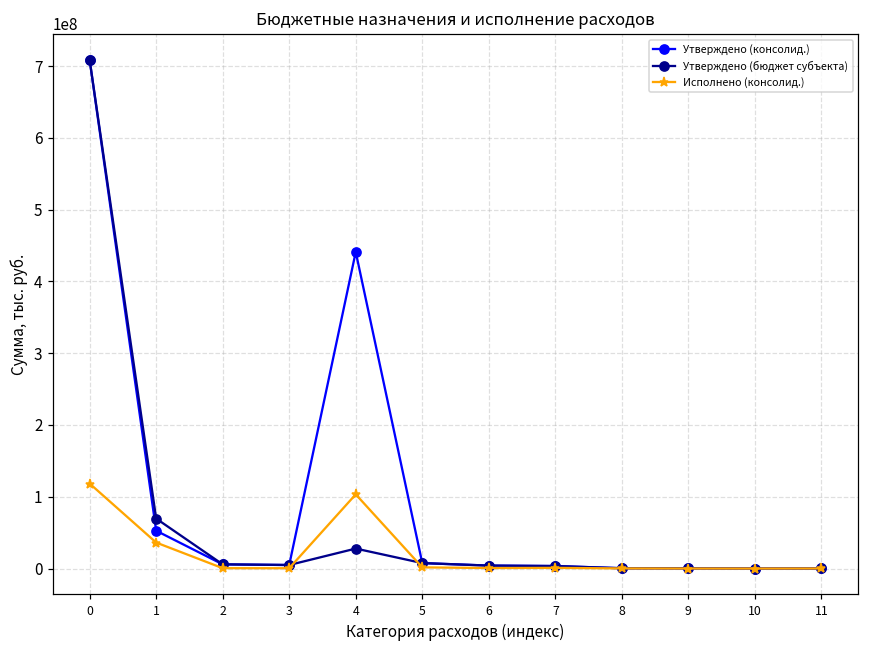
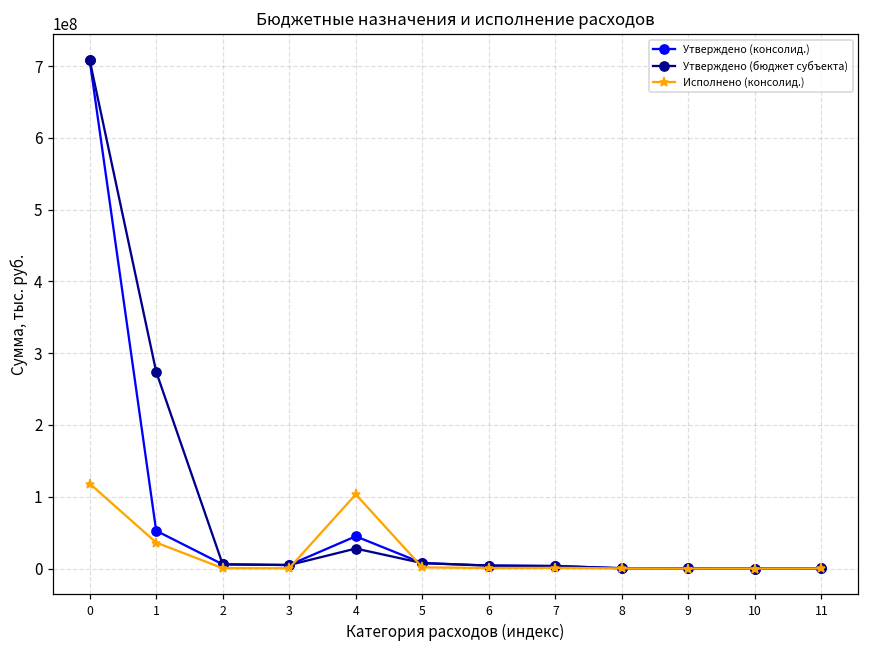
  {
    "Утверждено (консолид.)": {
      "1": 50000000,
-     "4": 440000000
+     "4": 40000000
    },
    "Утверждено (бюджет субъекта)": {
-     "1": 70000000,
+     "1": 270000000,
      "4": 30000000
    },
    "Исполнено (консолид.)": {
      "0": 120000000,
      "1": 40000000,
      "2": 0,
      "3": 0,
      "4": 100000000,
      "5": 0
    }
  }
